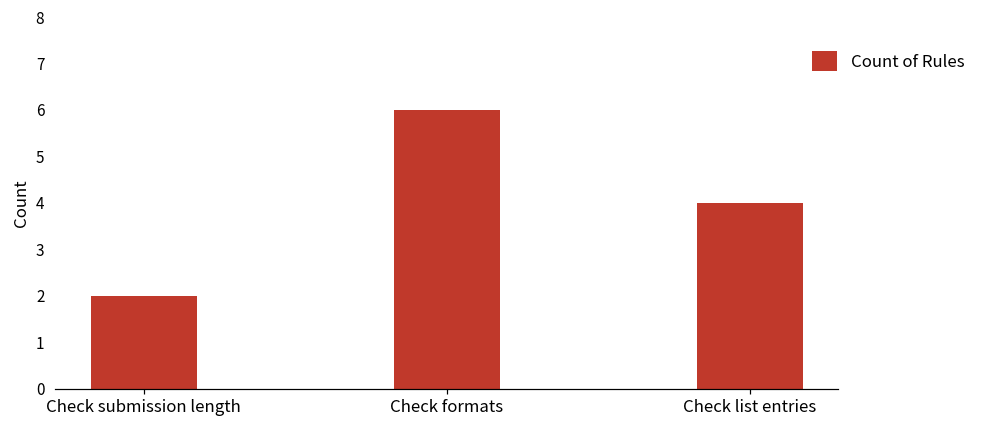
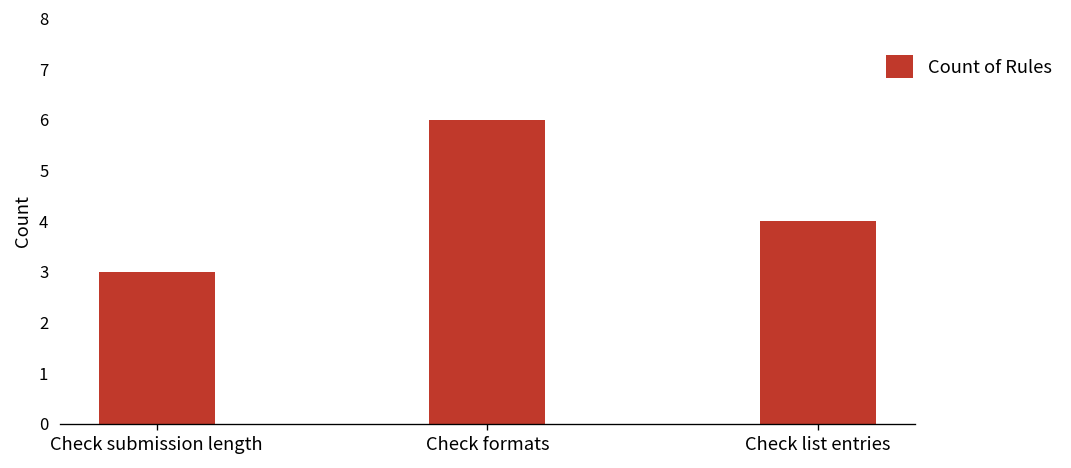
  {
-   "Check submission length": 2,
+   "Check submission length": 3,
    "Check formats": 6,
    "Check list entries": 4
  }
